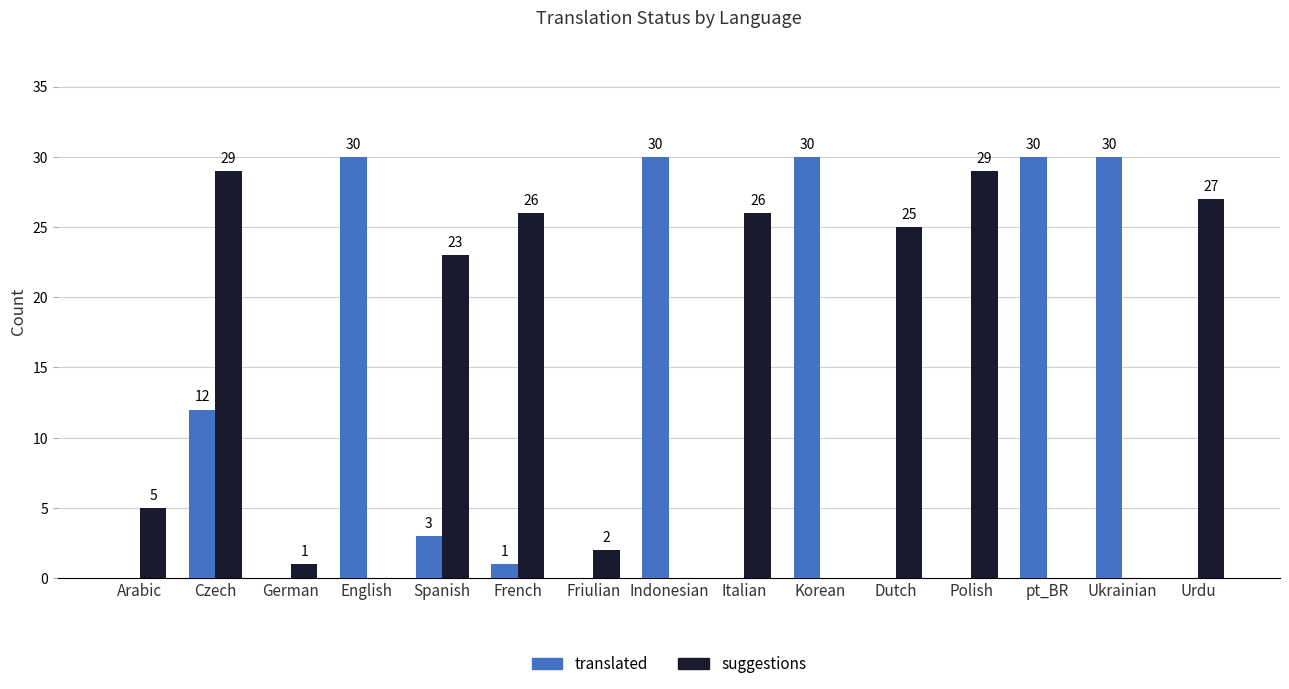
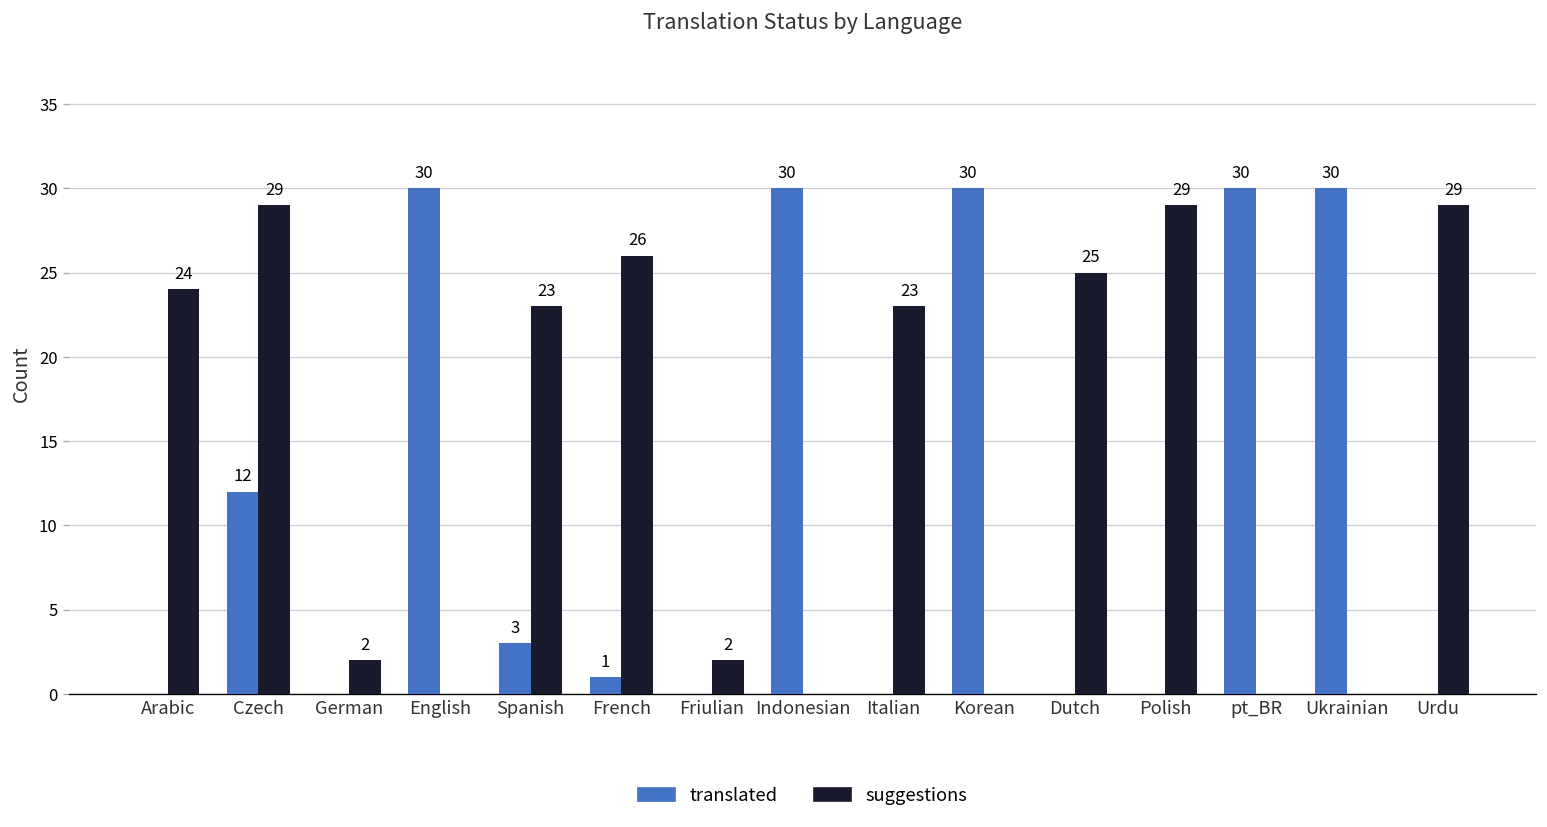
  {
    "translated": {
      "Czech": 12,
      "English": 30,
      "Spanish": 3,
      "French": 1,
      "Indonesian": 30,
      "Korean": 30,
      "pt_BR": 30,
      "Ukrainian": 30
    },
    "suggestions": {
-     "Arabic": 5,
+     "Arabic": 24,
      "Czech": 29,
-     "German": 1,
+     "German": 2,
      "Spanish": 23,
      "French": 26,
      "Friulian": 2,
-     "Italian": 26,
+     "Italian": 23,
      "Dutch": 25,
      "Polish": 29,
-     "Urdu": 27
+     "Urdu": 29
    }
  }
